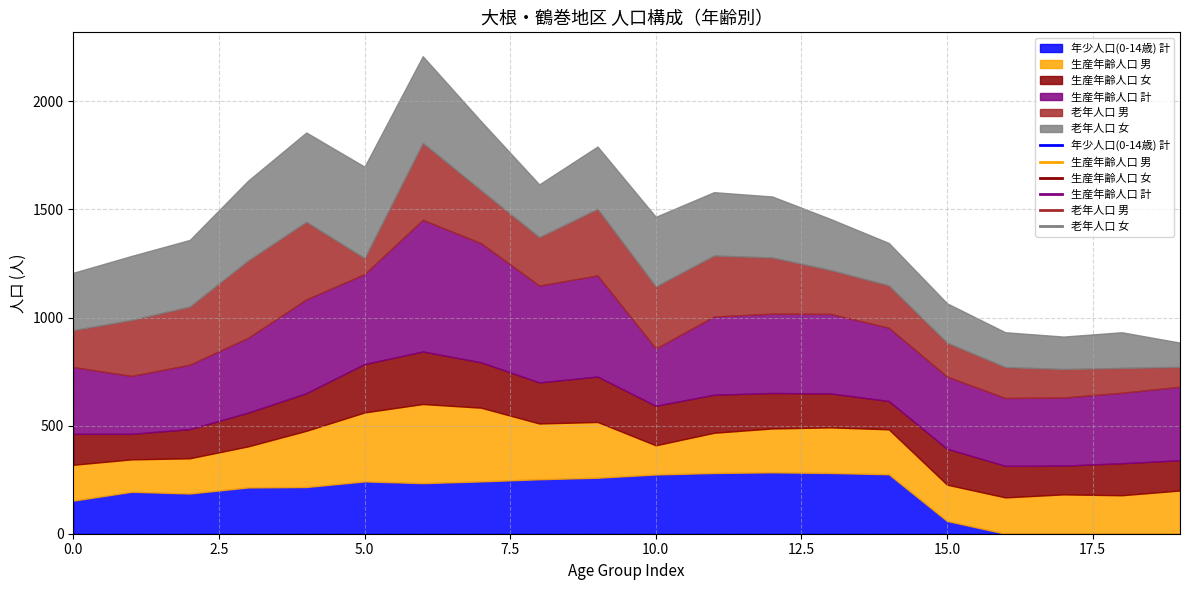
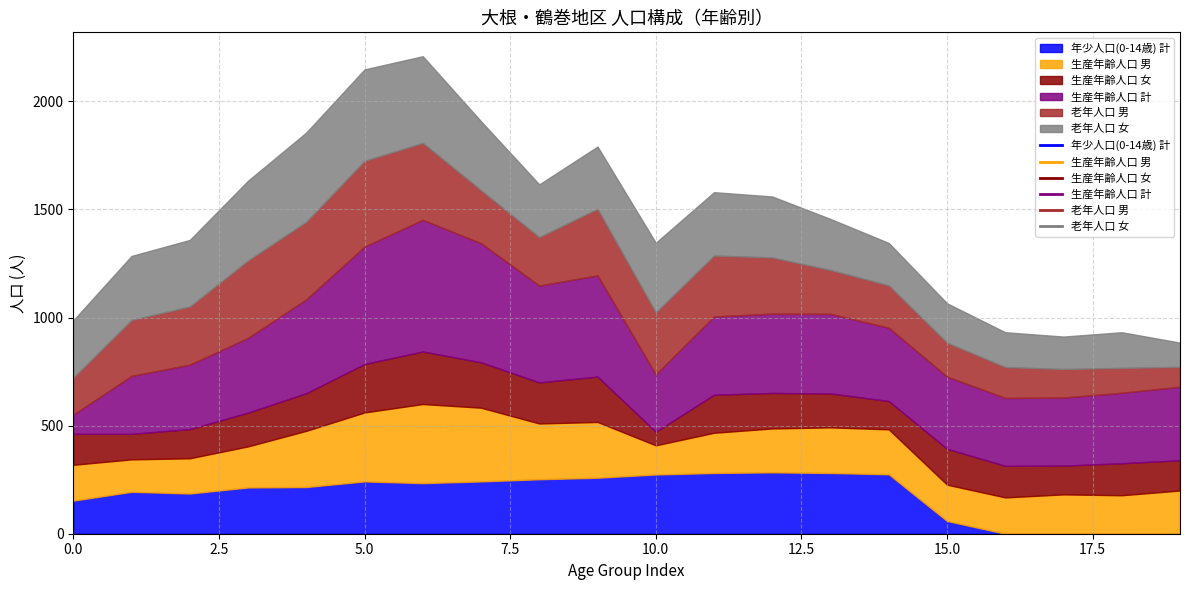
  {
    "年少人口(0-14歳) 計": {
      "0.0": 150,
      "5.0": 240,
      "10.0": 270,
      "15.0": 60
    },
    "生産年齢人口 男": {
      "0.0": 170,
      "5.0": 320,
      "10.0": 140,
      "15.0": 170
    },
    "生産年齢人口 女": {
      "0.0": 140,
      "5.0": 220,
-     "10.0": 180,
+     "10.0": 60,
      "15.0": 170
    },
    "生産年齢人口 計": {
-     "0.0": 310,
-     "5.0": 420,
+     "0.0": 90,
+     "5.0": 540,
      "10.0": 270,
      "15.0": 330
    },
    "老年人口 男": {
      "0.0": 170,
-     "5.0": 70,
+     "5.0": 400,
      "10.0": 290,
      "15.0": 160
    },
    "老年人口 女": {
      "0.0": 270,
      "5.0": 420,
      "10.0": 320,
      "15.0": 180
    }
  }
